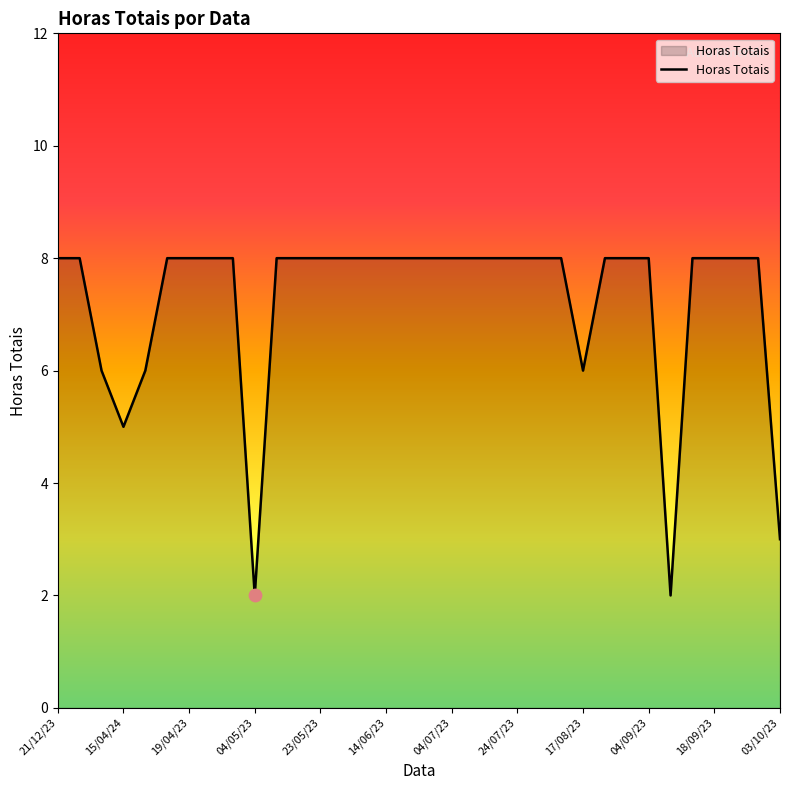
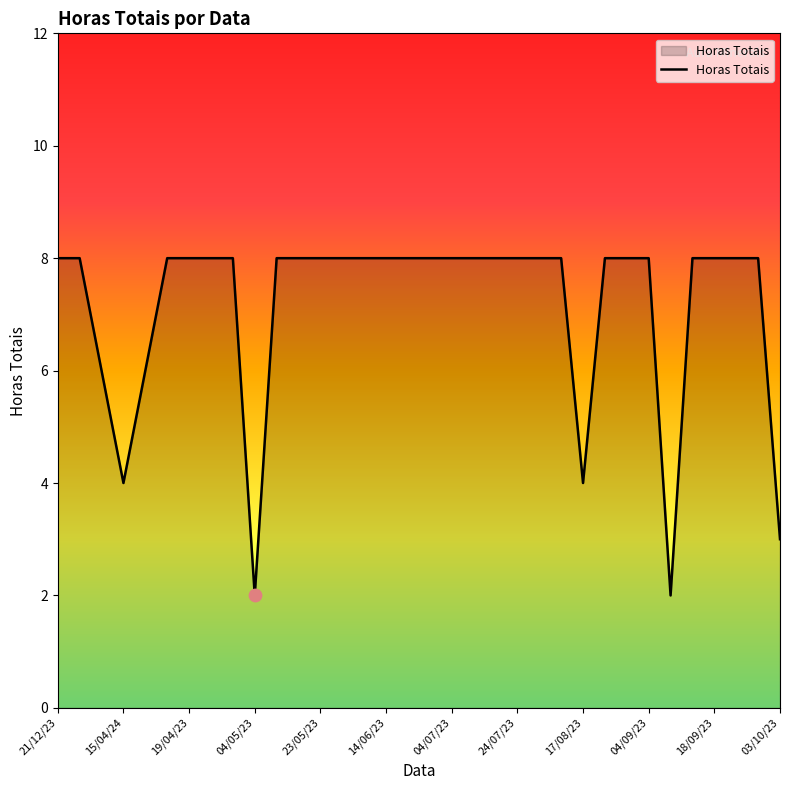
  {
    "Horas Totais": {
      "21/12/23": 8,
-     "15/04/24": 5,
+     "15/04/24": 4,
      "19/04/23": 8,
      "23/05/23": 8,
      "14/06/23": 8,
      "04/07/23": 8,
      "24/07/23": 8,
-     "17/08/23": 6,
+     "17/08/23": 4,
      "04/09/23": 8,
      "18/09/23": 8,
      "03/10/23": 3
    }
  }
